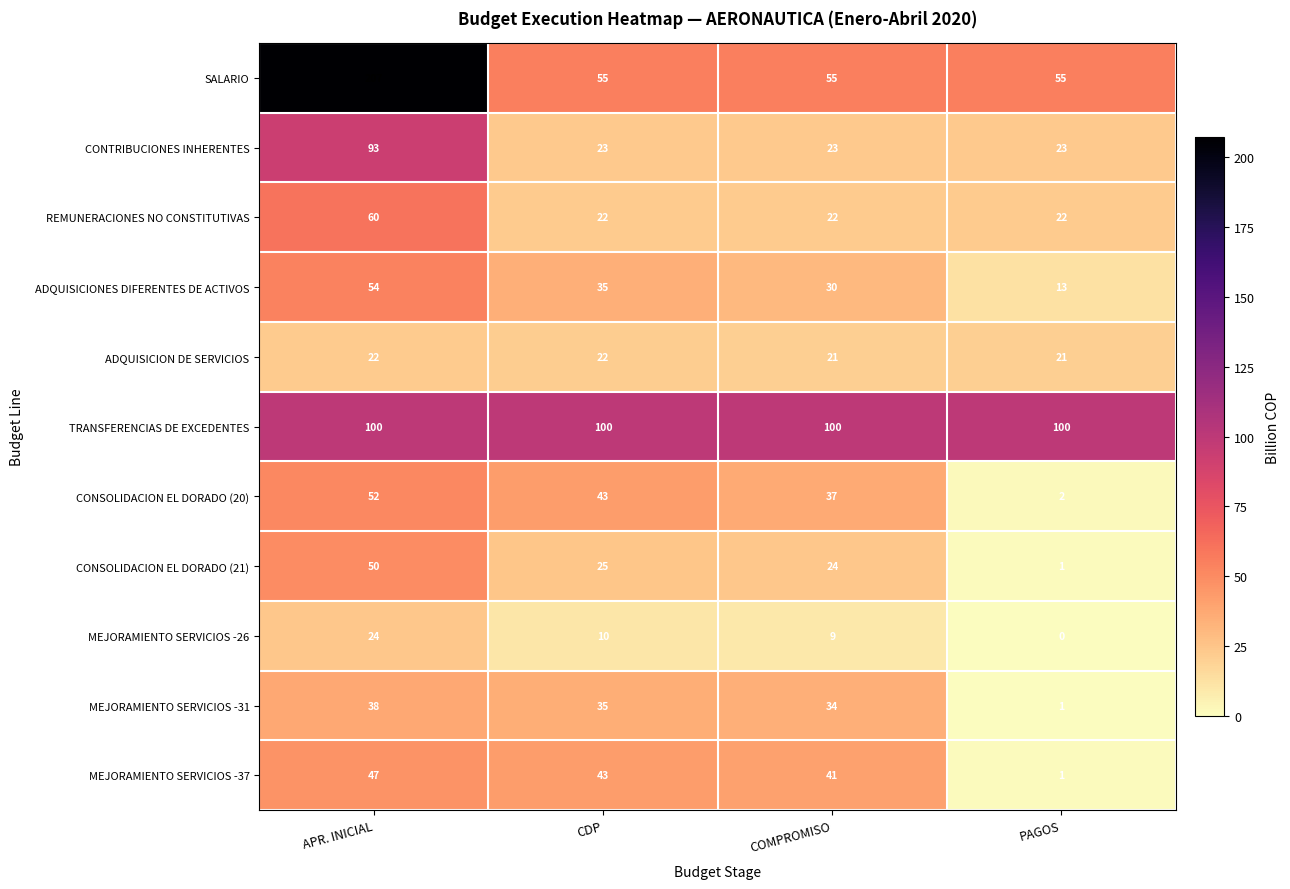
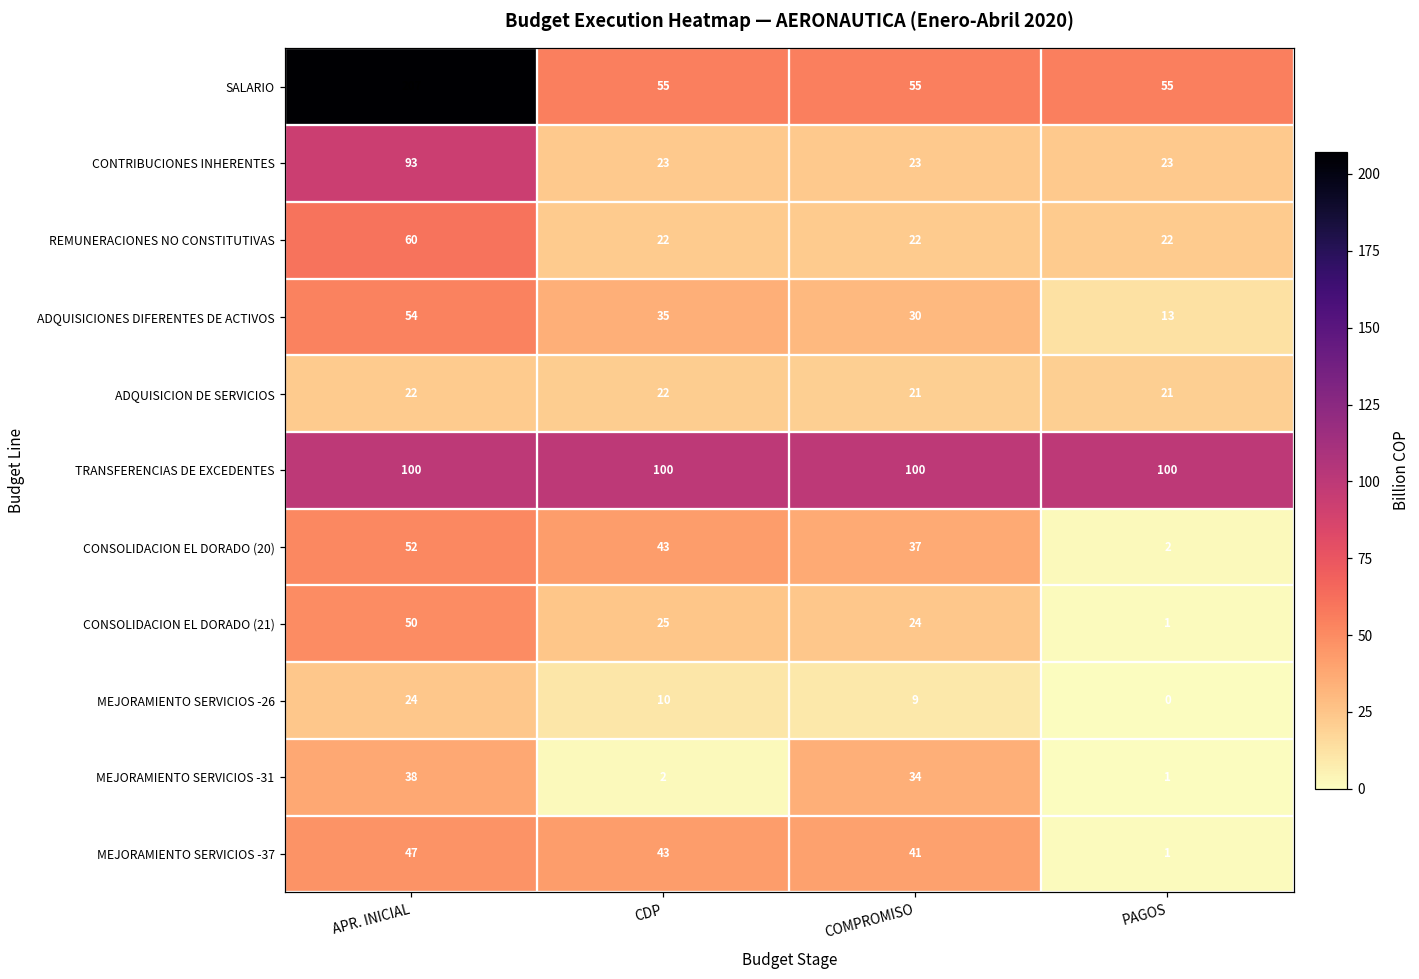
  {
    "SALARIO": {
      "CDP": 55,
      "COMPROMISO": 55,
      "PAGOS": 55
    },
    "CONTRIBUCIONES INHERENTES": {
      "APR. INICIAL": 93,
      "CDP": 23,
      "COMPROMISO": 23,
      "PAGOS": 23
    },
    "REMUNERACIONES NO CONSTITUTIVAS": {
      "APR. INICIAL": 60,
      "CDP": 22,
      "COMPROMISO": 22,
      "PAGOS": 22
    },
    "ADQUISICIONES DIFERENTES DE ACTIVOS": {
      "APR. INICIAL": 54,
      "CDP": 35,
      "COMPROMISO": 30,
      "PAGOS": 13
    },
    "ADQUISICION DE SERVICIOS": {
      "APR. INICIAL": 22,
      "CDP": 22,
      "COMPROMISO": 21,
      "PAGOS": 21
    },
    "TRANSFERENCIAS DE EXCEDENTES": {
      "APR. INICIAL": 100,
      "CDP": 100,
      "COMPROMISO": 100,
      "PAGOS": 100
    },
    "CONSOLIDACION EL DORADO (20)": {
      "APR. INICIAL": 52,
      "CDP": 43,
      "COMPROMISO": 37,
      "PAGOS": 2
    },
    "CONSOLIDACION EL DORADO (21)": {
      "APR. INICIAL": 50,
      "CDP": 25,
      "COMPROMISO": 24,
      "PAGOS": 1
    },
    "MEJORAMIENTO SERVICIOS -26": {
      "APR. INICIAL": 24,
      "CDP": 10,
      "COMPROMISO": 9,
      "PAGOS": 0
    },
    "MEJORAMIENTO SERVICIOS -31": {
      "APR. INICIAL": 38,
-     "CDP": 35,
+     "CDP": 2,
      "COMPROMISO": 34,
      "PAGOS": 1
    },
    "MEJORAMIENTO SERVICIOS -37": {
      "APR. INICIAL": 47,
      "CDP": 43,
      "COMPROMISO": 41,
      "PAGOS": 1
    }
  }
